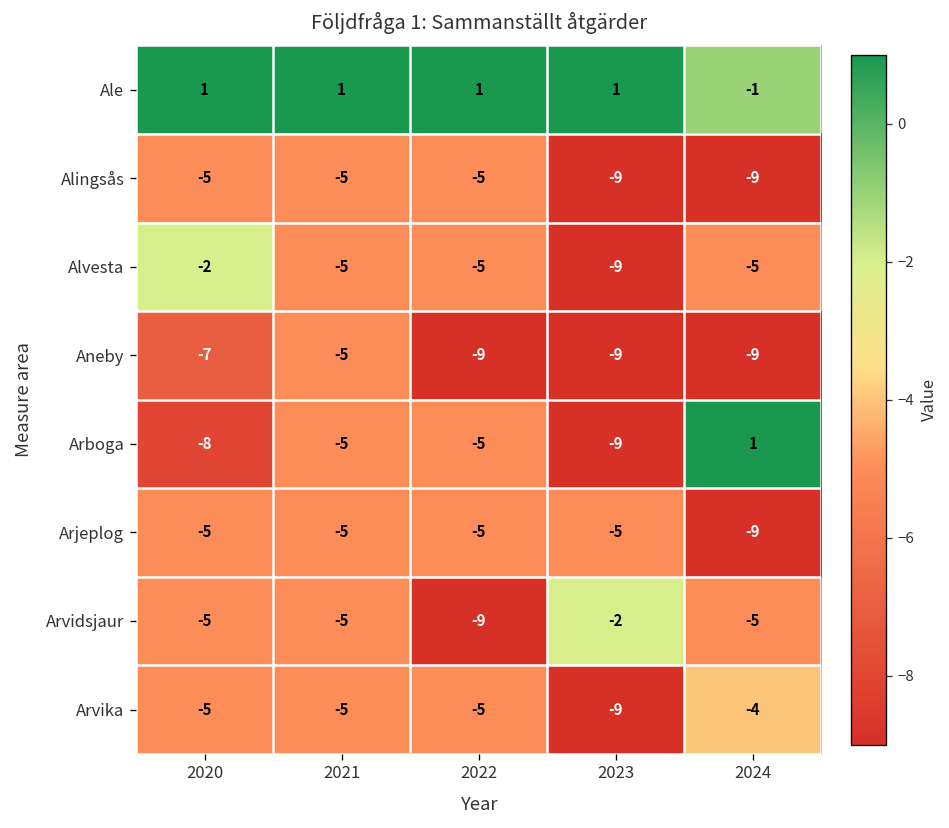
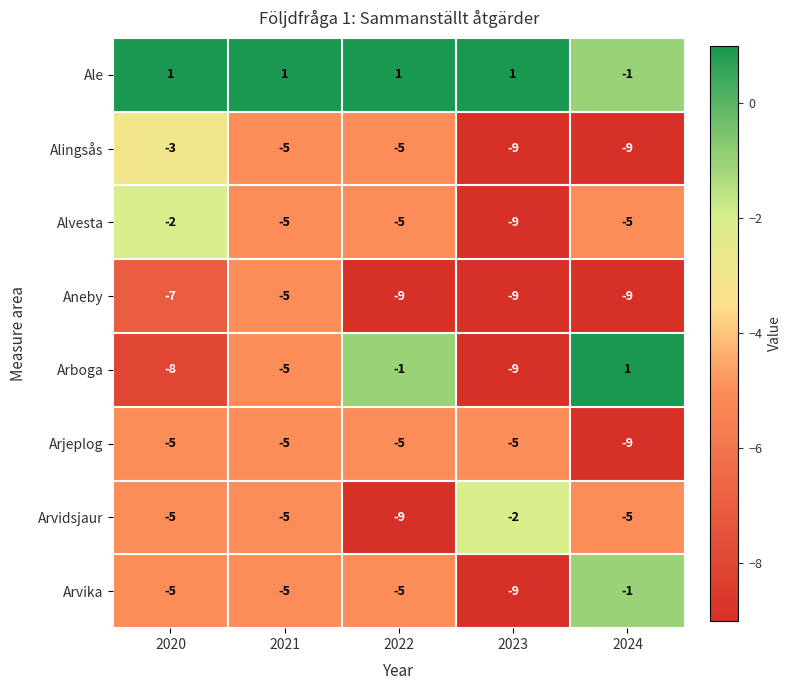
  {
    "Ale": {
      "2020": 1,
      "2021": 1,
      "2022": 1,
      "2023": 1,
      "2024": -1
    },
    "Alingsås": {
-     "2020": -5,
+     "2020": -3,
      "2021": -5,
      "2022": -5,
      "2023": -9,
      "2024": -9
    },
    "Alvesta": {
      "2020": -2,
      "2021": -5,
      "2022": -5,
      "2023": -9,
      "2024": -5
    },
    "Aneby": {
      "2020": -7,
      "2021": -5,
      "2022": -9,
      "2023": -9,
      "2024": -9
    },
    "Arboga": {
      "2020": -8,
      "2021": -5,
-     "2022": -5,
+     "2022": -1,
      "2023": -9,
      "2024": 1
    },
    "Arjeplog": {
      "2020": -5,
      "2021": -5,
      "2022": -5,
      "2023": -5,
      "2024": -9
    },
    "Arvidsjaur": {
      "2020": -5,
      "2021": -5,
      "2022": -9,
      "2023": -2,
      "2024": -5
    },
    "Arvika": {
      "2020": -5,
      "2021": -5,
      "2022": -5,
      "2023": -9,
-     "2024": -4
+     "2024": -1
    }
  }
